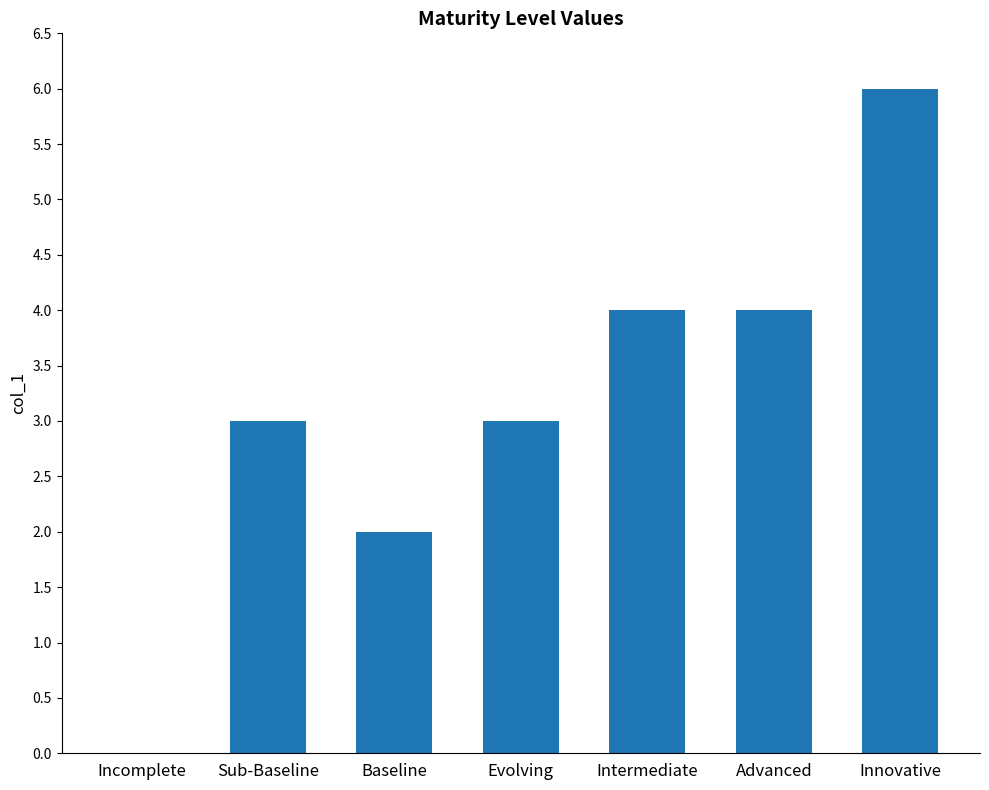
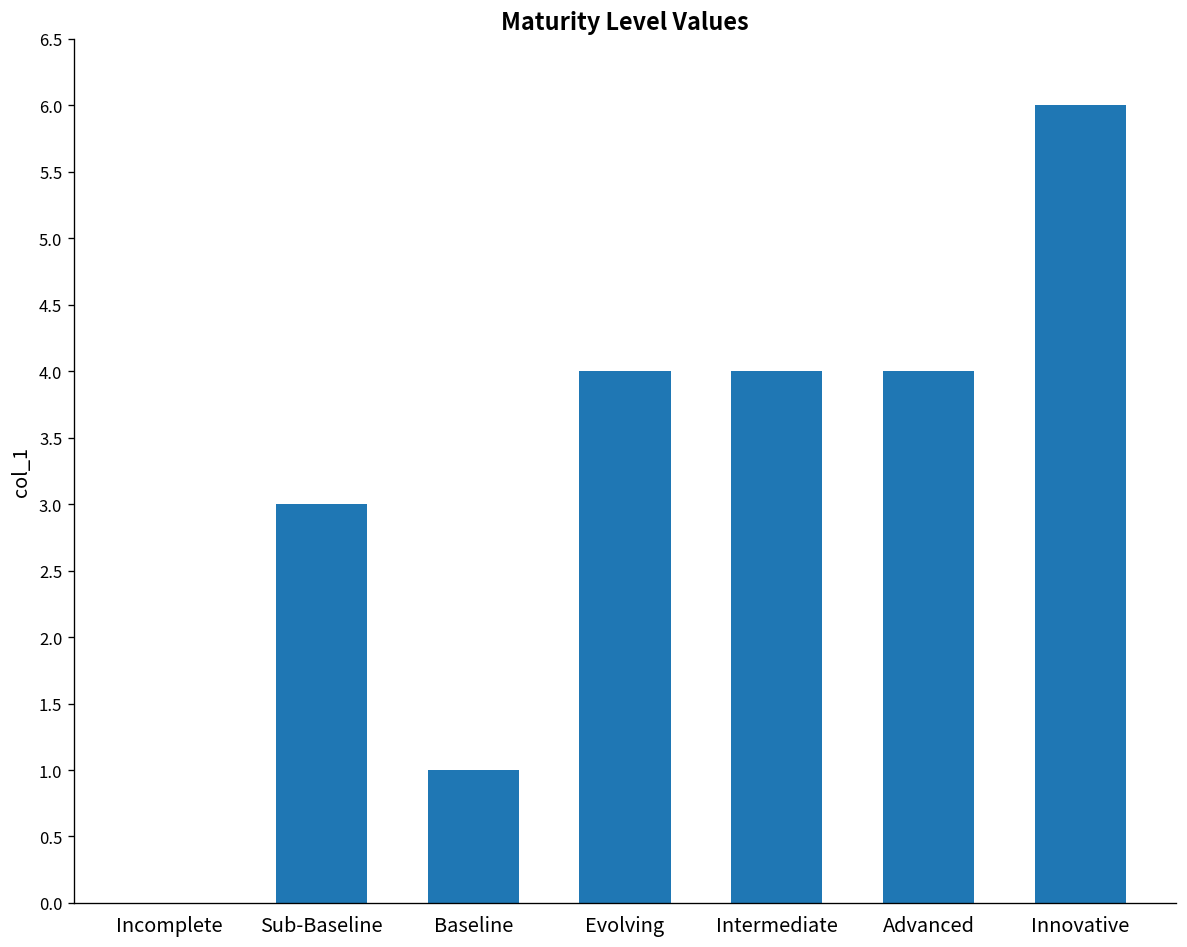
  {
    "Incomplete": 0,
    "Sub-Baseline": 3,
-   "Baseline": 2,
-   "Evolving": 3,
+   "Baseline": 1,
+   "Evolving": 4,
    "Intermediate": 4,
    "Advanced": 4,
    "Innovative": 6
  }
